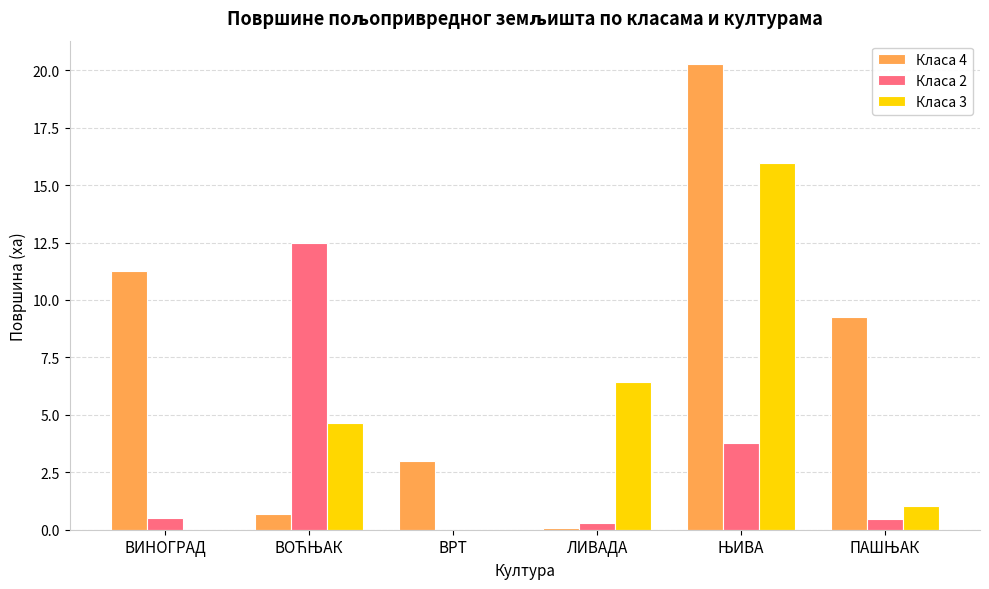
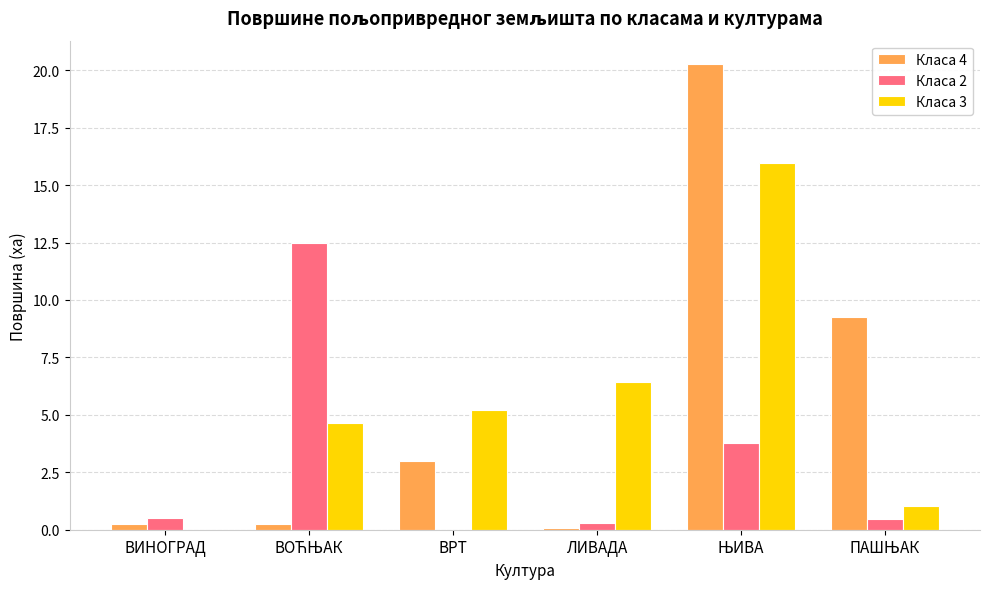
  {
    "Класа 4": {
-     "ВИНОГРАД": 11.3,
-     "ВОЋЊАК": 0.7,
+     "ВИНОГРАД": 0.3,
+     "ВОЋЊАК": 0.3,
      "ВРТ": 3.0,
      "ЊИВА": 20.3,
      "ПАШЊАК": 9.3
    },
    "Класа 2": {
      "ВИНОГРАД": 0.5,
      "ВОЋЊАК": 12.5,
      "ВРТ": 0.0,
      "ЛИВАДА": 0.3,
      "ЊИВА": 3.8,
      "ПАШЊАК": 0.4
    },
    "Класа 3": {
      "ВИНОГРАД": 0.0,
      "ВОЋЊАК": 4.6,
-     "ВРТ": 0.0,
+     "ВРТ": 5.2,
      "ЛИВАДА": 6.4,
      "ЊИВА": 16.0,
      "ПАШЊАК": 1.0
    }
  }
